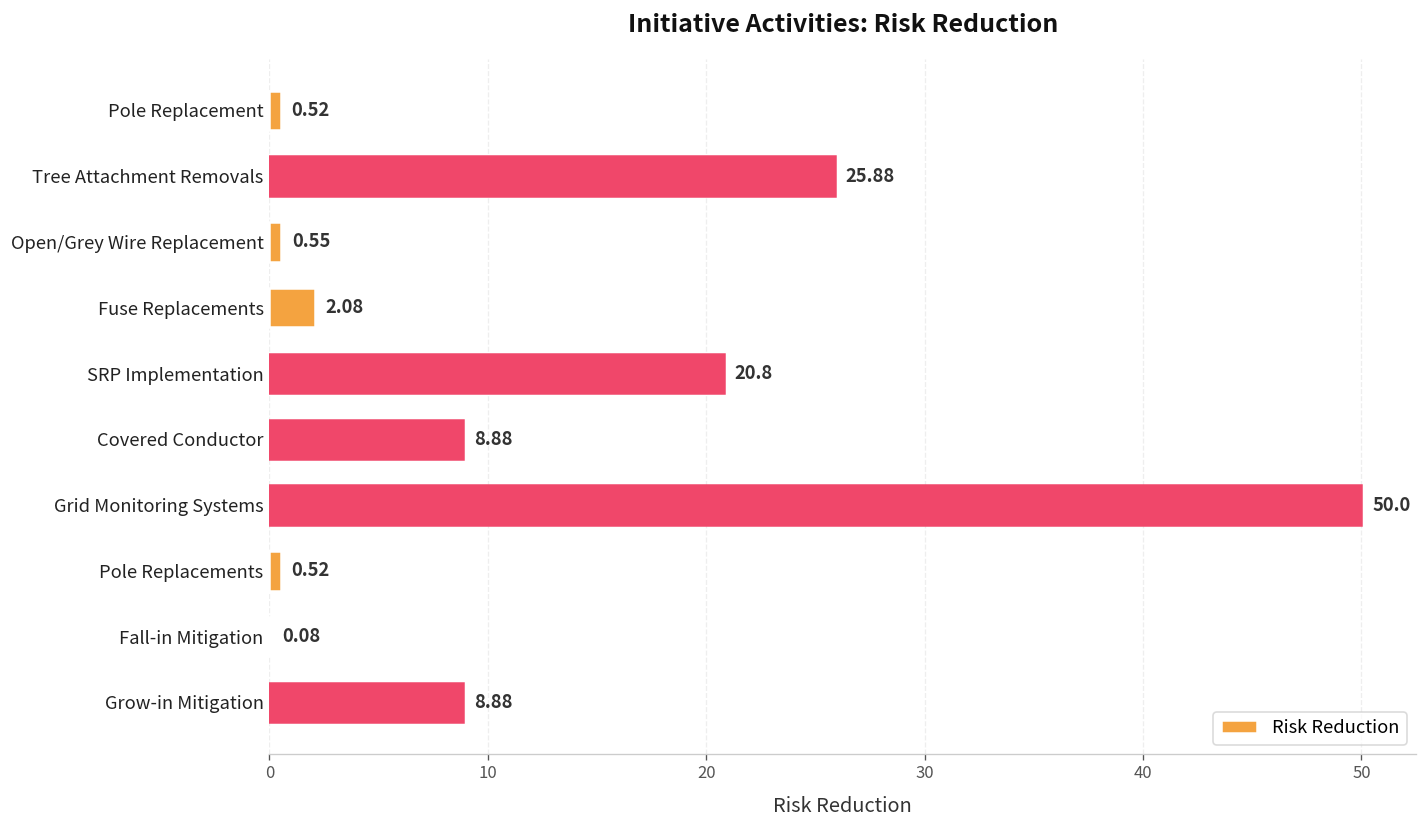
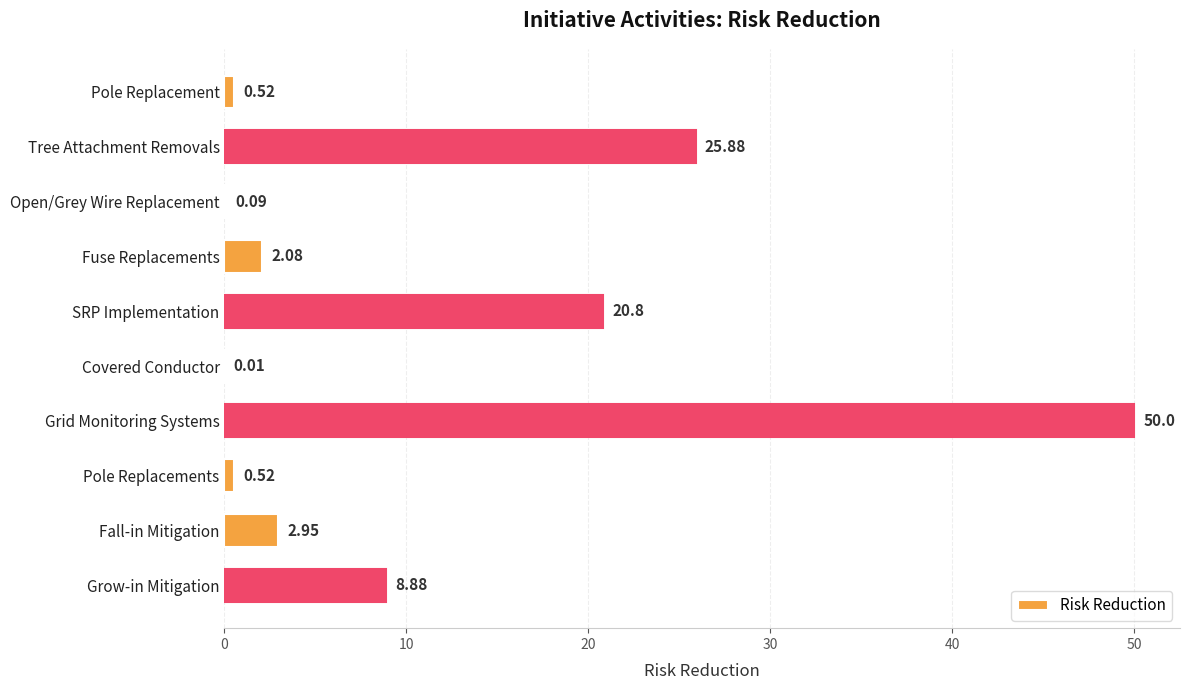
  {
    "Pole Replacement": 0.52,
    "Tree Attachment Removals": 25.88,
-   "Open/Grey Wire Replacement": 0.55,
+   "Open/Grey Wire Replacement": 0.09,
    "Fuse Replacements": 2.08,
    "SRP Implementation": 20.8,
-   "Covered Conductor": 8.88,
+   "Covered Conductor": 0.01,
    "Grid Monitoring Systems": 50.0,
    "Pole Replacements": 0.52,
-   "Fall-in Mitigation": 0.08,
+   "Fall-in Mitigation": 2.95,
    "Grow-in Mitigation": 8.88
  }
